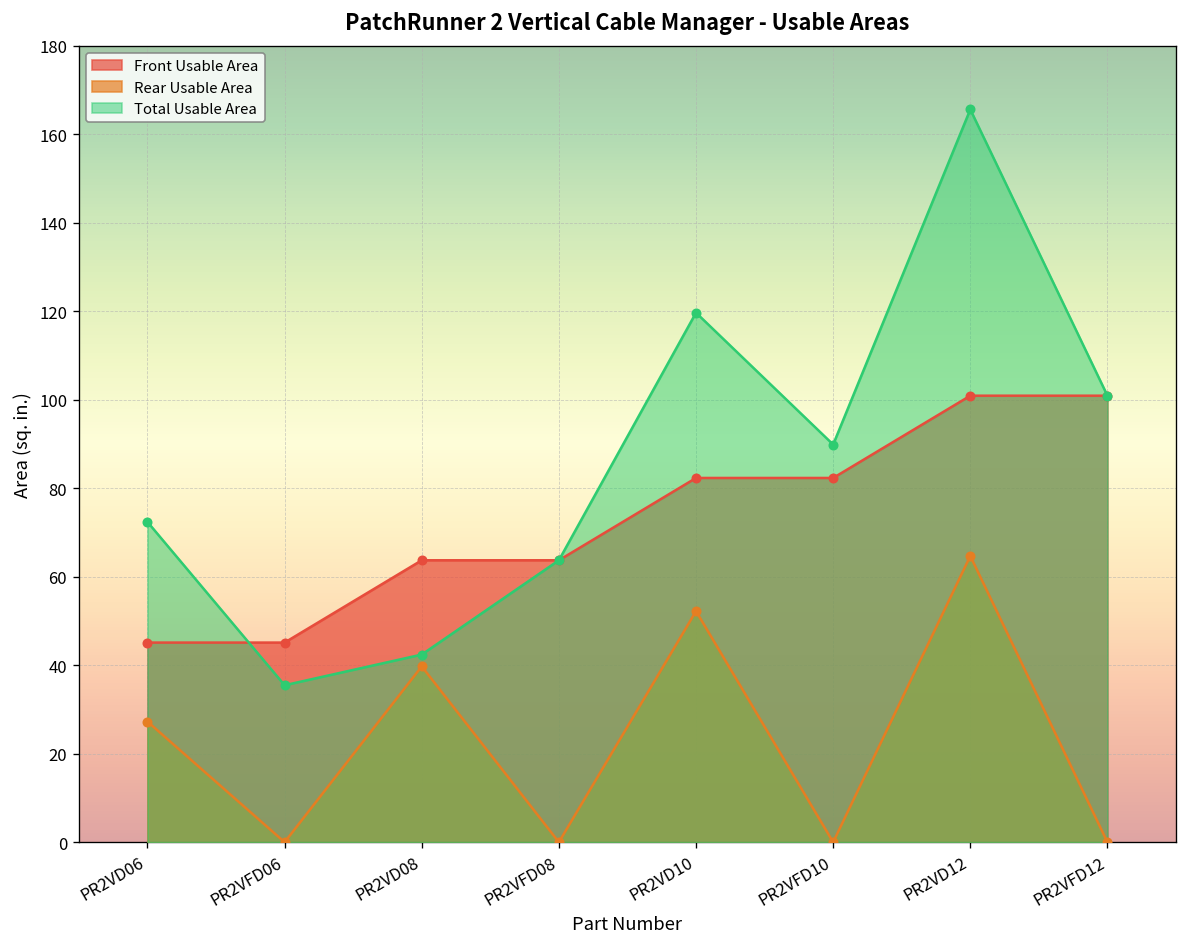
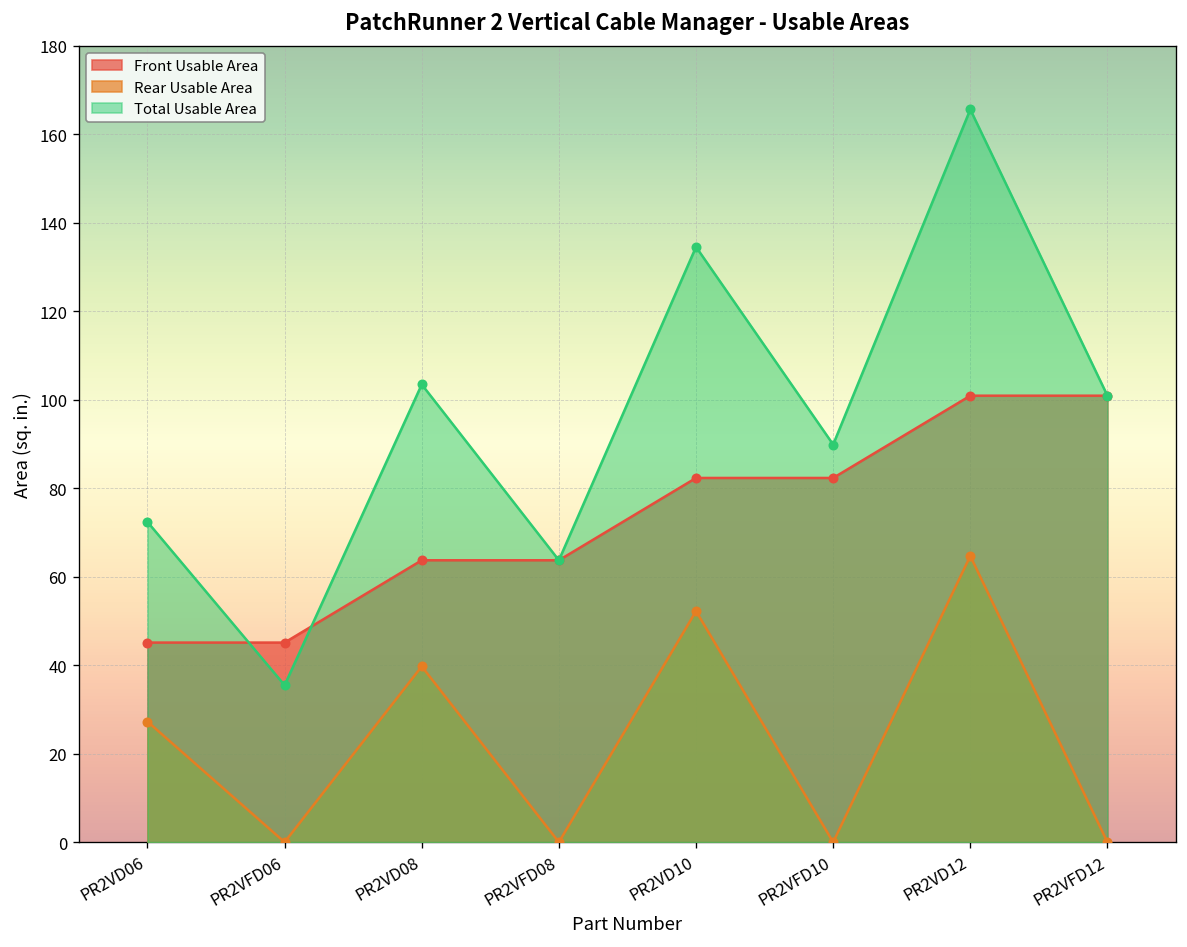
  {
    "Total Usable Area": {
      "PR2VD06": 72,
      "PR2VFD06": 35,
-     "PR2VD08": 42,
-     "PR2VD10": 120,
+     "PR2VD08": 103,
+     "PR2VD10": 135,
      "PR2VFD10": 90,
      "PR2VD12": 166
    }
  }
